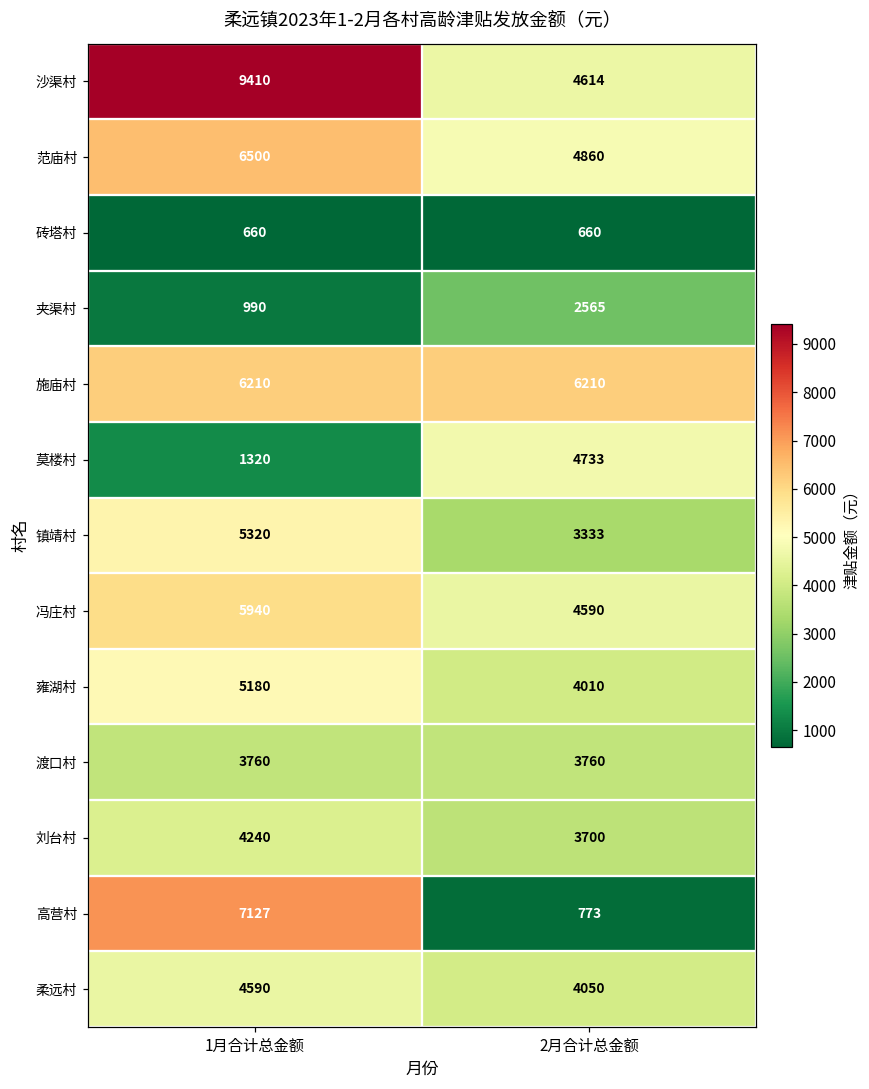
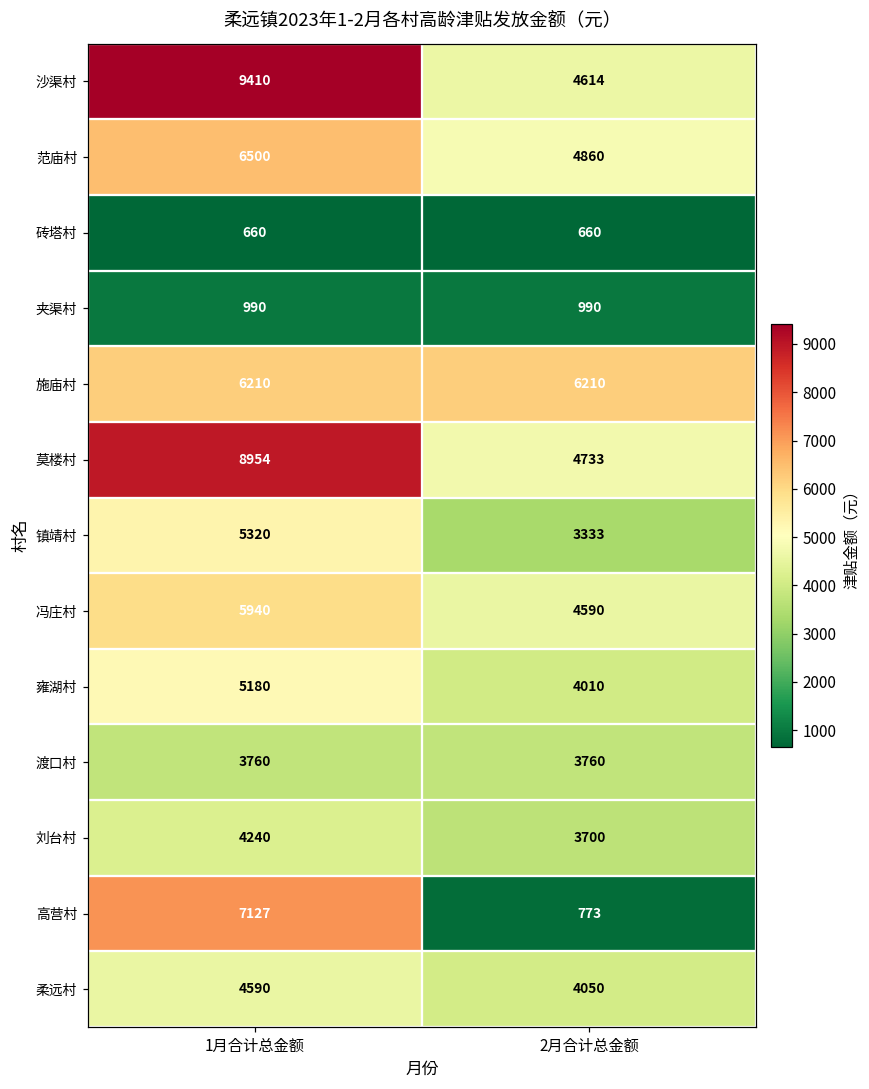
  {
    "沙渠村": {
      "1月合计总金额": 9410,
      "2月合计总金额": 4614
    },
    "范庙村": {
      "1月合计总金额": 6500,
      "2月合计总金额": 4860
    },
    "砖塔村": {
      "1月合计总金额": 660,
      "2月合计总金额": 660
    },
    "夹渠村": {
      "1月合计总金额": 990,
-     "2月合计总金额": 2565
+     "2月合计总金额": 990
    },
    "施庙村": {
      "1月合计总金额": 6210,
      "2月合计总金额": 6210
    },
    "莫楼村": {
-     "1月合计总金额": 1320,
+     "1月合计总金额": 8954,
      "2月合计总金额": 4733
    },
    "镇靖村": {
      "1月合计总金额": 5320,
      "2月合计总金额": 3333
    },
    "冯庄村": {
      "1月合计总金额": 5940,
      "2月合计总金额": 4590
    },
    "雍湖村": {
      "1月合计总金额": 5180,
      "2月合计总金额": 4010
    },
    "渡口村": {
      "1月合计总金额": 3760,
      "2月合计总金额": 3760
    },
    "刘台村": {
      "1月合计总金额": 4240,
      "2月合计总金额": 3700
    },
    "高营村": {
      "1月合计总金额": 7127,
      "2月合计总金额": 773
    },
    "柔远村": {
      "1月合计总金额": 4590,
      "2月合计总金额": 4050
    }
  }
